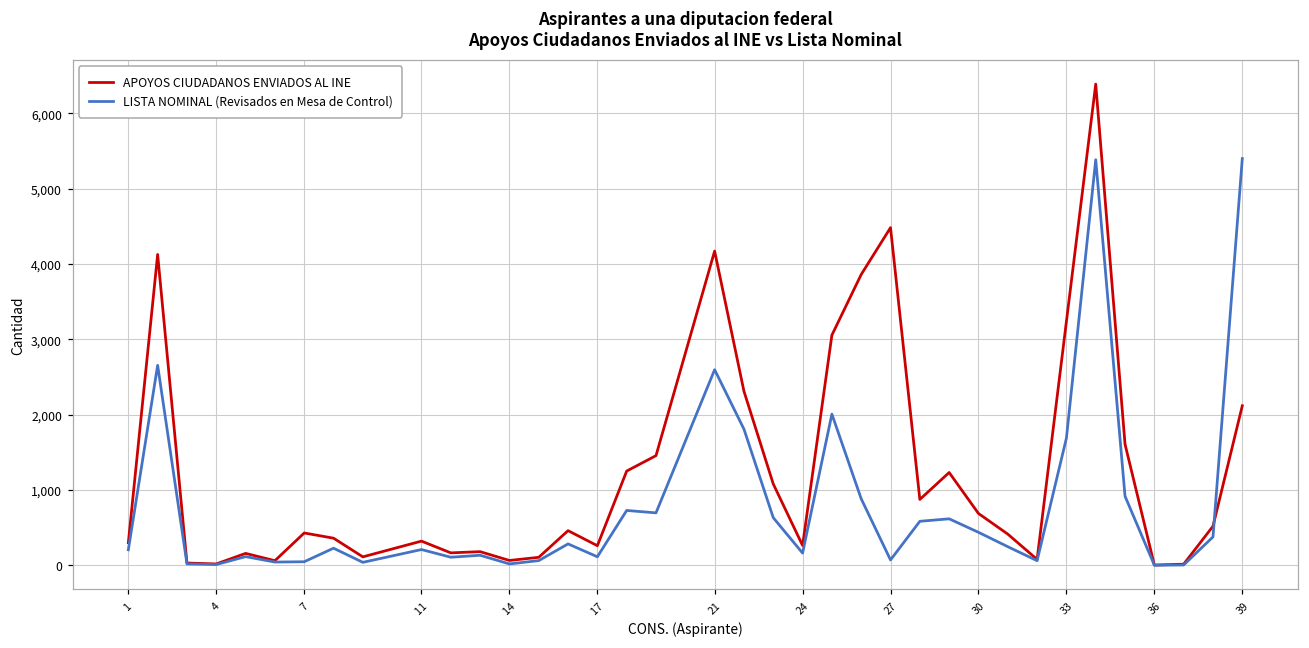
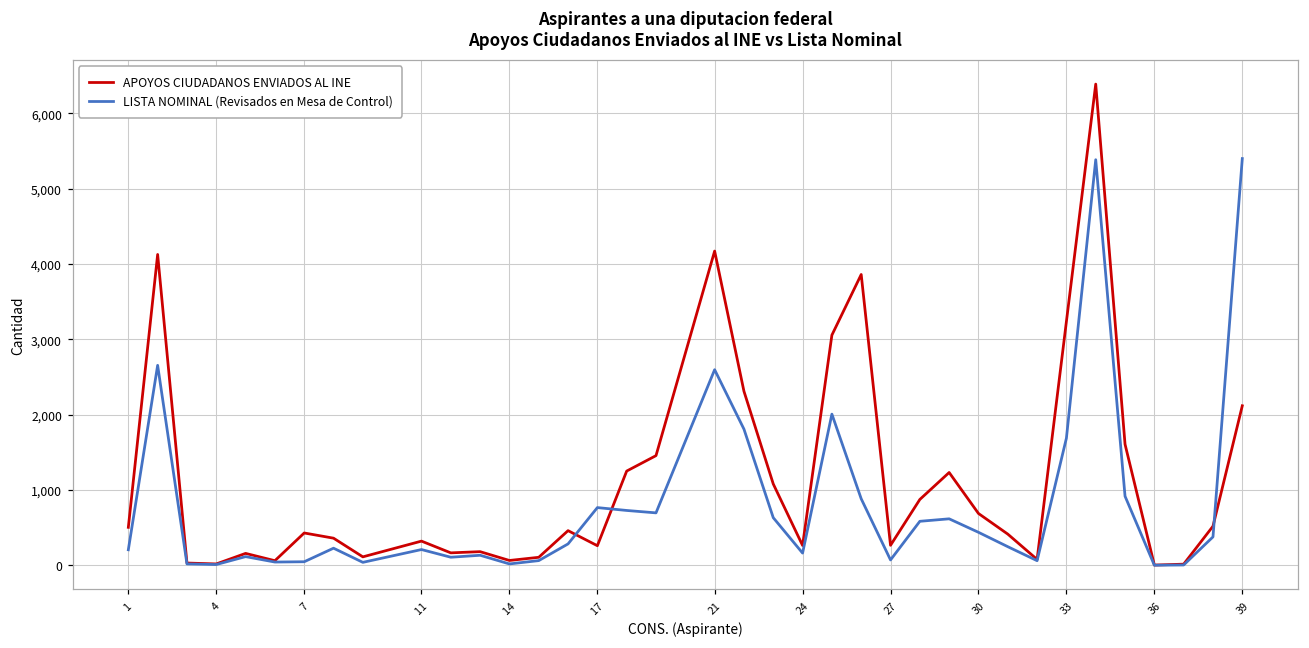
  {
    "APOYOS CIUDADANOS ENVIADOS AL INE": {
-     "1": "300",
+     "1": "500",
      "7": "400",
      "11": "300",
      "14": "100",
      "17": "300",
      "21": "4,200",
      "24": "300",
-     "27": "4,500",
+     "27": "300",
      "30": "700",
      "33": "3,200",
      "39": "2,100"
    },
    "LISTA NOMINAL (Revisados en Mesa de Control)": {
      "1": "200",
      "7": "0",
      "11": "200",
      "14": "0",
-     "17": "100",
+     "17": "800",
      "21": "2,600",
      "24": "200",
      "27": "100",
      "30": "400",
      "33": "1,700",
      "39": "5,400"
    }
  }
